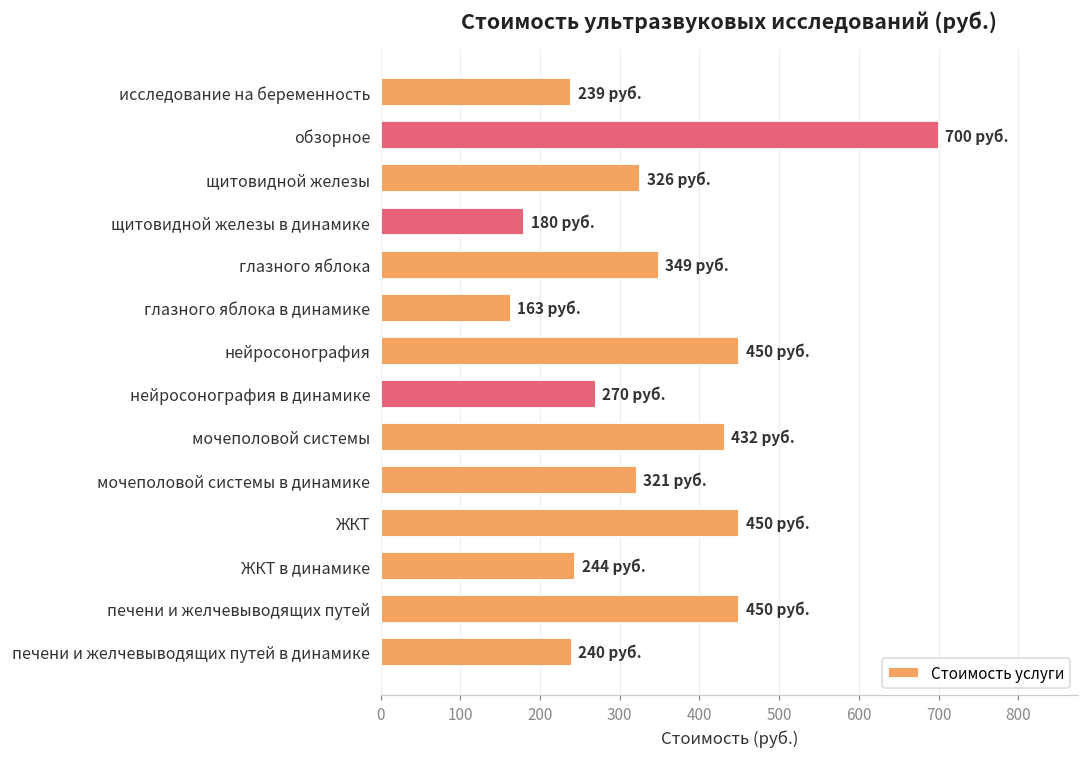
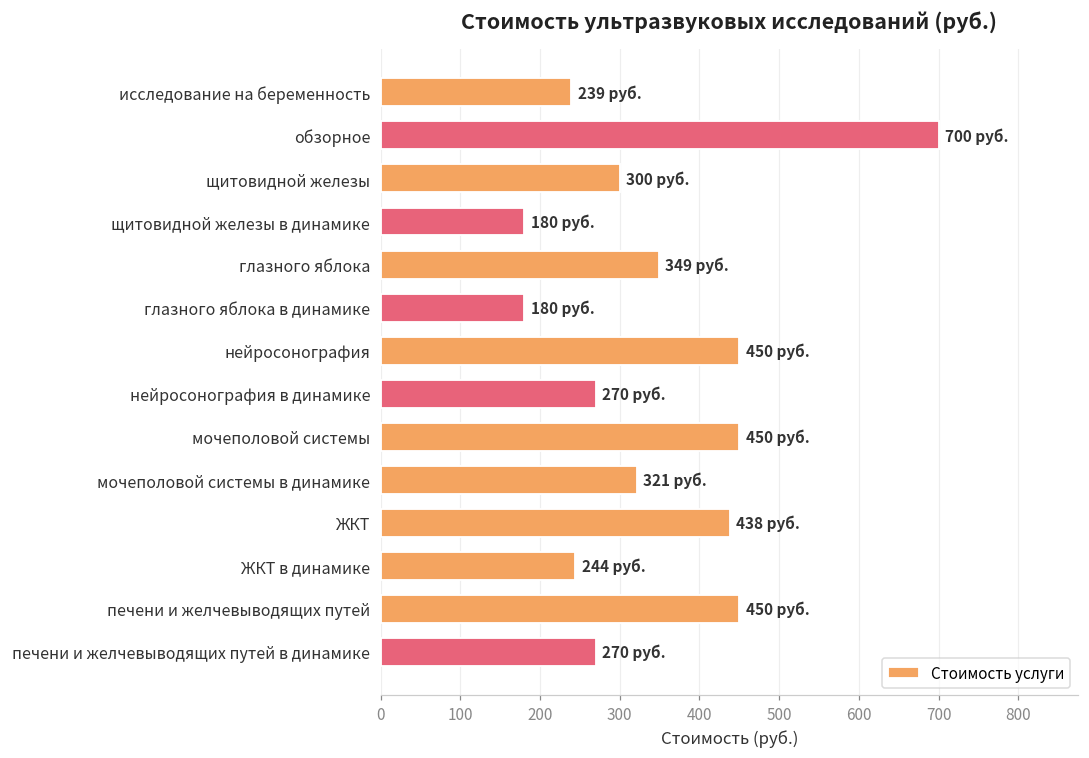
  {
    "исследование на беременность": 239,
    "обзорное": 700,
-   "щитовидной железы": 326,
+   "щитовидной железы": 300,
    "щитовидной железы в динамике": 180,
    "глазного яблока": 349,
-   "глазного яблока в динамике": 163,
+   "глазного яблока в динамике": 180,
    "нейросонография": 450,
    "нейросонография в динамике": 270,
-   "мочеполовой системы": 432,
+   "мочеполовой системы": 450,
    "мочеполовой системы в динамике": 321,
-   "ЖКТ": 450,
+   "ЖКТ": 438,
    "ЖКТ в динамике": 244,
    "печени и желчевыводящих путей": 450,
-   "печени и желчевыводящих путей в динамике": 240
+   "печени и желчевыводящих путей в динамике": 270
  }
